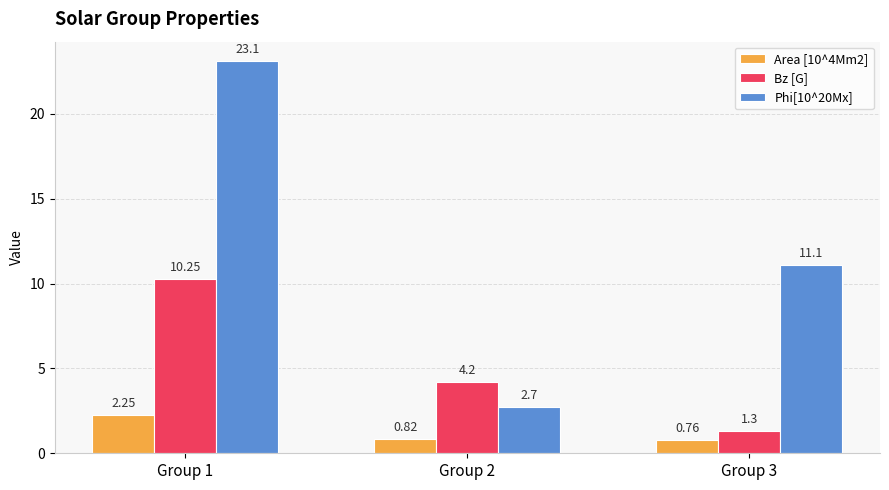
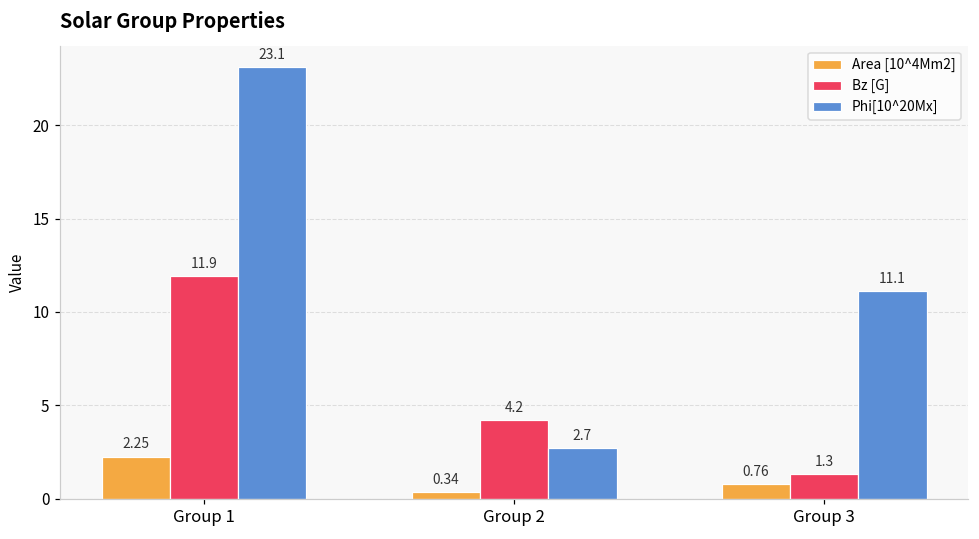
  {
    "Area [10^4Mm2]": {
      "Group 1": 2.25,
-     "Group 2": 0.82,
+     "Group 2": 0.34,
      "Group 3": 0.76
    },
    "Bz [G]": {
-     "Group 1": 10.25,
+     "Group 1": 11.9,
      "Group 2": 4.2,
      "Group 3": 1.3
    },
    "Phi[10^20Mx]": {
      "Group 1": 23.1,
      "Group 2": 2.7,
      "Group 3": 11.1
    }
  }
